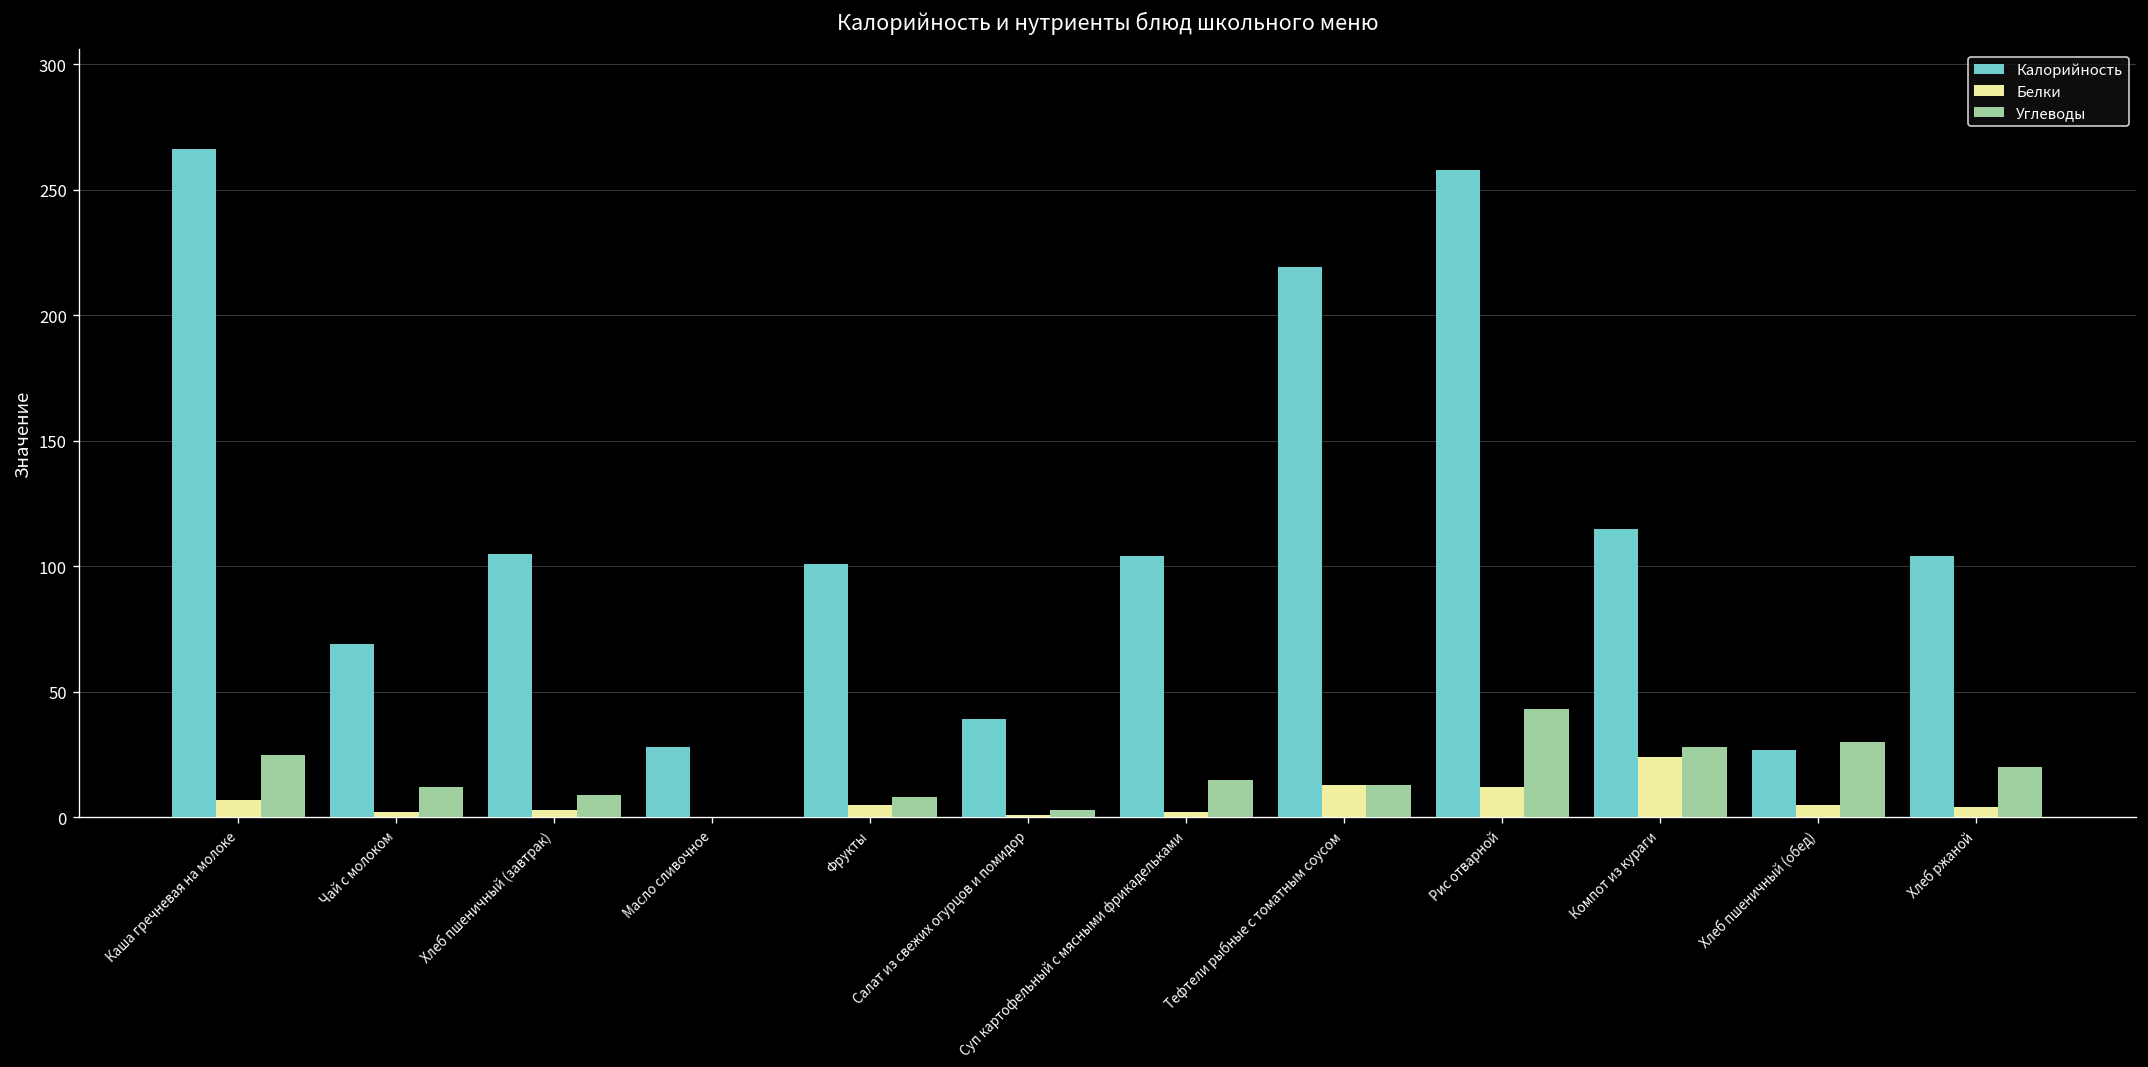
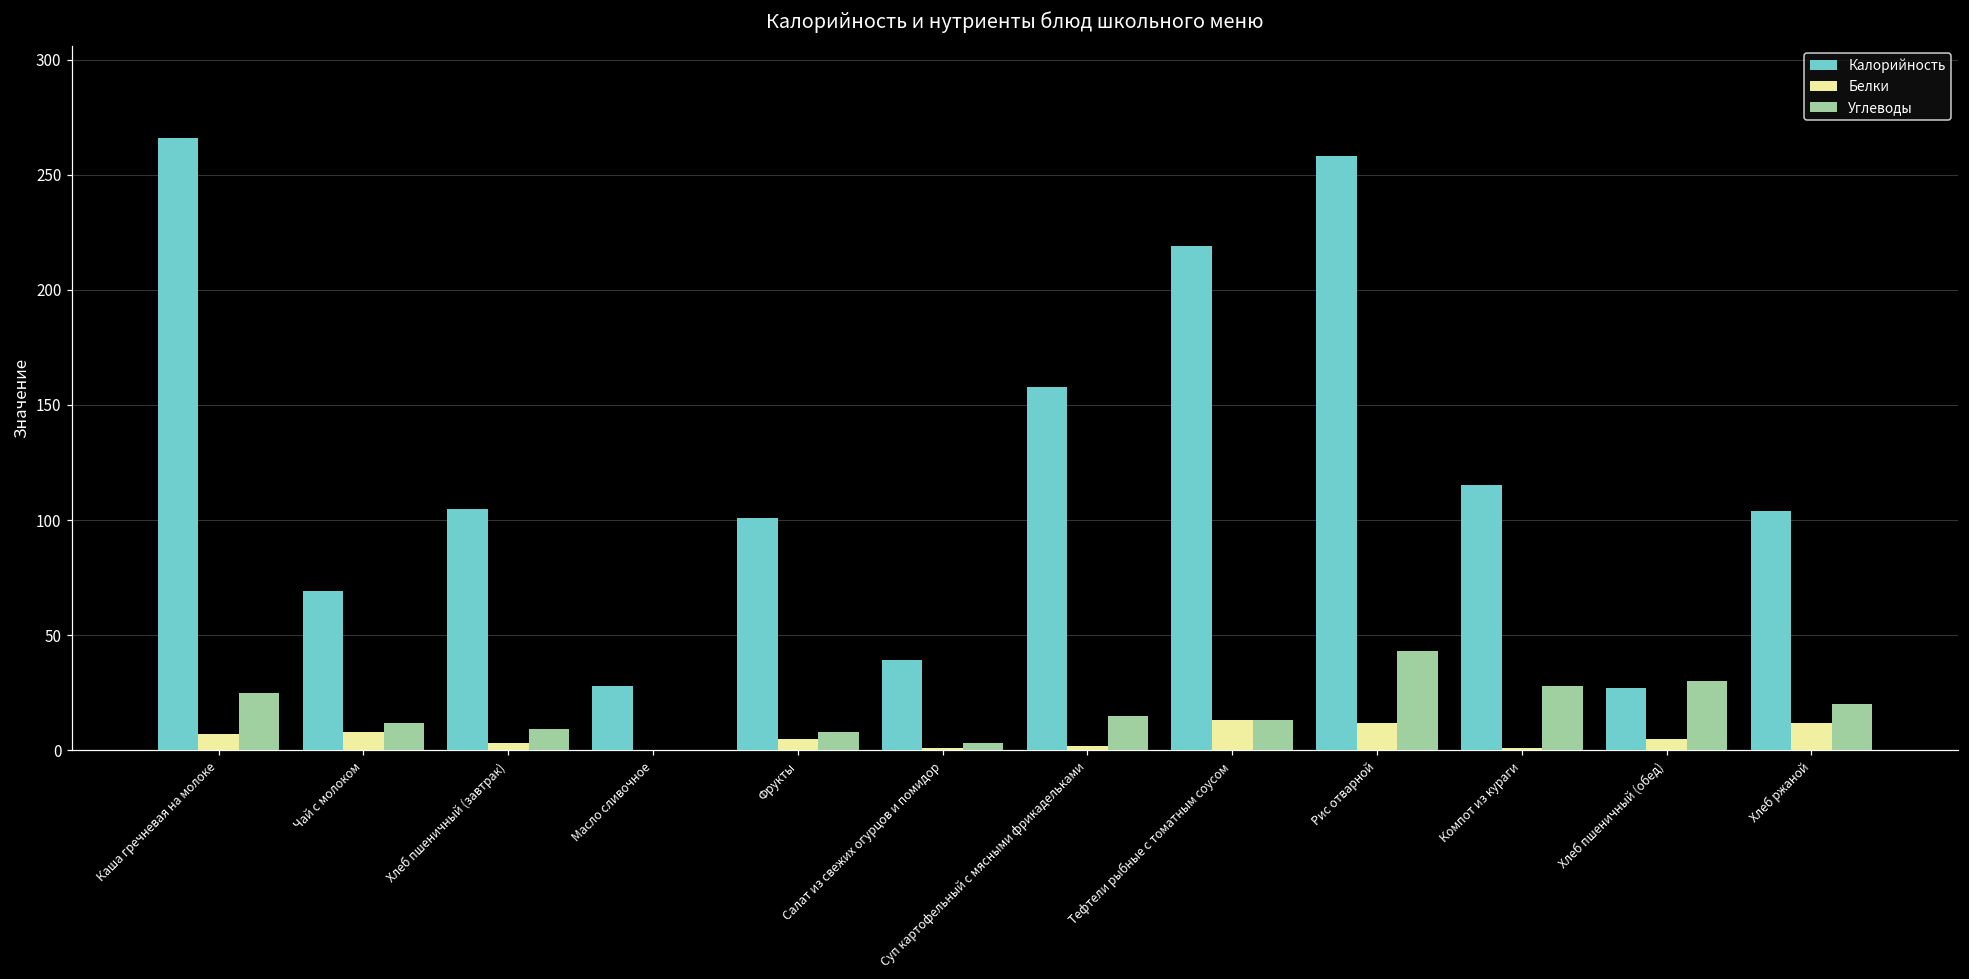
  {
    "Калорийность": {
      "Каша гречневая на молоке": 266,
      "Чай с молоком": 69,
      "Хлеб пшеничный (завтрак)": 105,
      "Масло сливочное": 28,
      "Фрукты": 101,
      "Салат из свежих огурцов и помидор": 39,
-     "Суп картофельный с мясными фрикадельками": 104,
+     "Суп картофельный с мясными фрикадельками": 158,
      "Тефтели рыбные с томатным соусом": 219,
      "Рис отварной": 258,
      "Компот из кураги": 115,
      "Хлеб пшеничный (обед)": 27,
      "Хлеб ржаной": 104
    },
    "Белки": {
      "Каша гречневая на молоке": 7,
-     "Чай с молоком": 2,
+     "Чай с молоком": 8,
      "Хлеб пшеничный (завтрак)": 3,
      "Масло сливочное": 0,
      "Фрукты": 5,
      "Суп картофельный с мясными фрикадельками": 2,
      "Тефтели рыбные с томатным соусом": 13,
      "Рис отварной": 12,
-     "Компот из кураги": 24,
+     "Компот из кураги": 1,
      "Хлеб пшеничный (обед)": 5,
-     "Хлеб ржаной": 4
+     "Хлеб ржаной": 12
    },
    "Углеводы": {
      "Каша гречневая на молоке": 25,
      "Чай с молоком": 12,
      "Хлеб пшеничный (завтрак)": 9,
      "Масло сливочное": 0,
      "Фрукты": 8,
      "Салат из свежих огурцов и помидор": 3,
      "Суп картофельный с мясными фрикадельками": 15,
      "Тефтели рыбные с томатным соусом": 13,
      "Рис отварной": 43,
      "Компот из кураги": 28,
      "Хлеб пшеничный (обед)": 30,
      "Хлеб ржаной": 20
    }
  }
